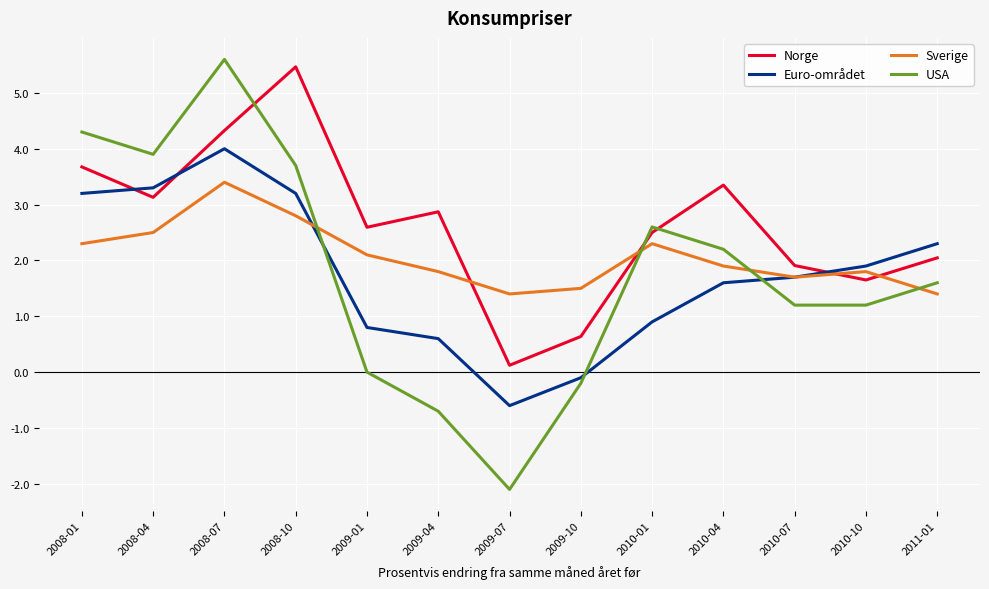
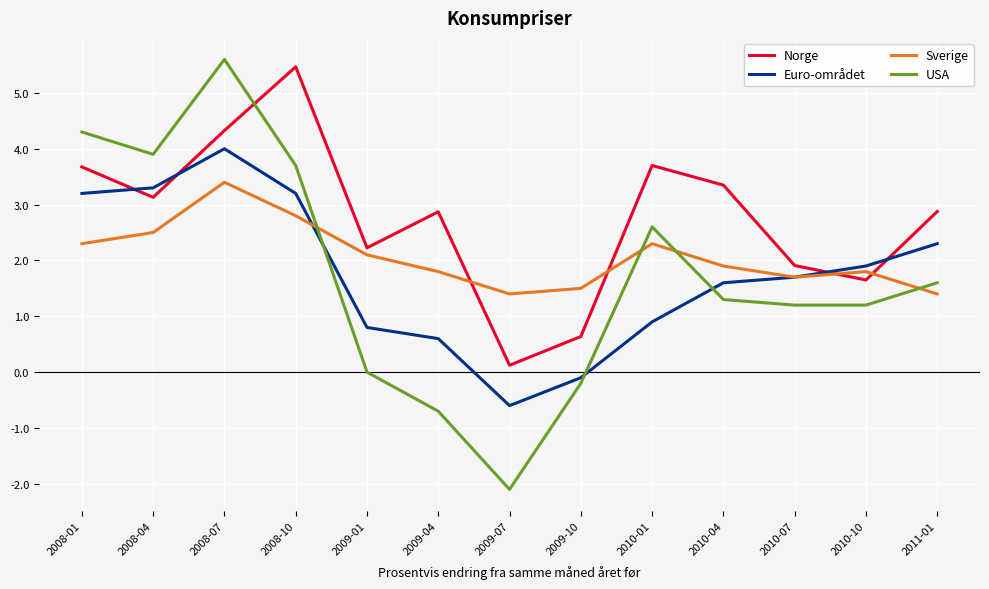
  {
    "Norge": {
      "2008-01": 3.7,
      "2008-04": 3.1,
      "2008-07": 4.3,
      "2008-10": 5.5,
-     "2009-01": 2.6,
+     "2009-01": 2.2,
      "2009-04": 2.9,
      "2009-07": 0.1,
      "2009-10": 0.6,
-     "2010-01": 2.5,
+     "2010-01": 3.7,
      "2010-04": 3.3,
      "2010-07": 1.9,
      "2010-10": 1.7,
-     "2011-01": 2.0
+     "2011-01": 2.9
    },
    "Euro-området": {
      "2008-01": 3.2,
      "2008-04": 3.3,
      "2008-07": 4.0,
      "2008-10": 3.2,
      "2009-01": 0.8,
      "2009-04": 0.6,
      "2009-07": -0.6,
      "2009-10": -0.1,
      "2010-01": 0.9,
      "2010-04": 1.6,
      "2010-10": 1.9,
      "2011-01": 2.3
    },
    "Sverige": {
      "2008-01": 2.3,
      "2008-04": 2.5,
      "2008-07": 3.4,
      "2008-10": 2.8,
      "2009-01": 2.1,
      "2009-04": 1.8,
      "2009-07": 1.4,
      "2009-10": 1.5,
      "2010-01": 2.3,
      "2010-04": 1.9,
      "2010-10": 1.8,
      "2011-01": 1.4
    },
    "USA": {
      "2008-01": 4.3,
      "2008-04": 3.9,
      "2008-07": 5.6,
      "2008-10": 3.7,
      "2009-01": 0.0,
      "2009-04": -0.7,
      "2009-07": -2.1,
      "2009-10": -0.2,
      "2010-01": 2.6,
-     "2010-04": 2.2,
+     "2010-04": 1.3,
      "2010-07": 1.2,
      "2010-10": 1.2,
      "2011-01": 1.6
    }
  }
